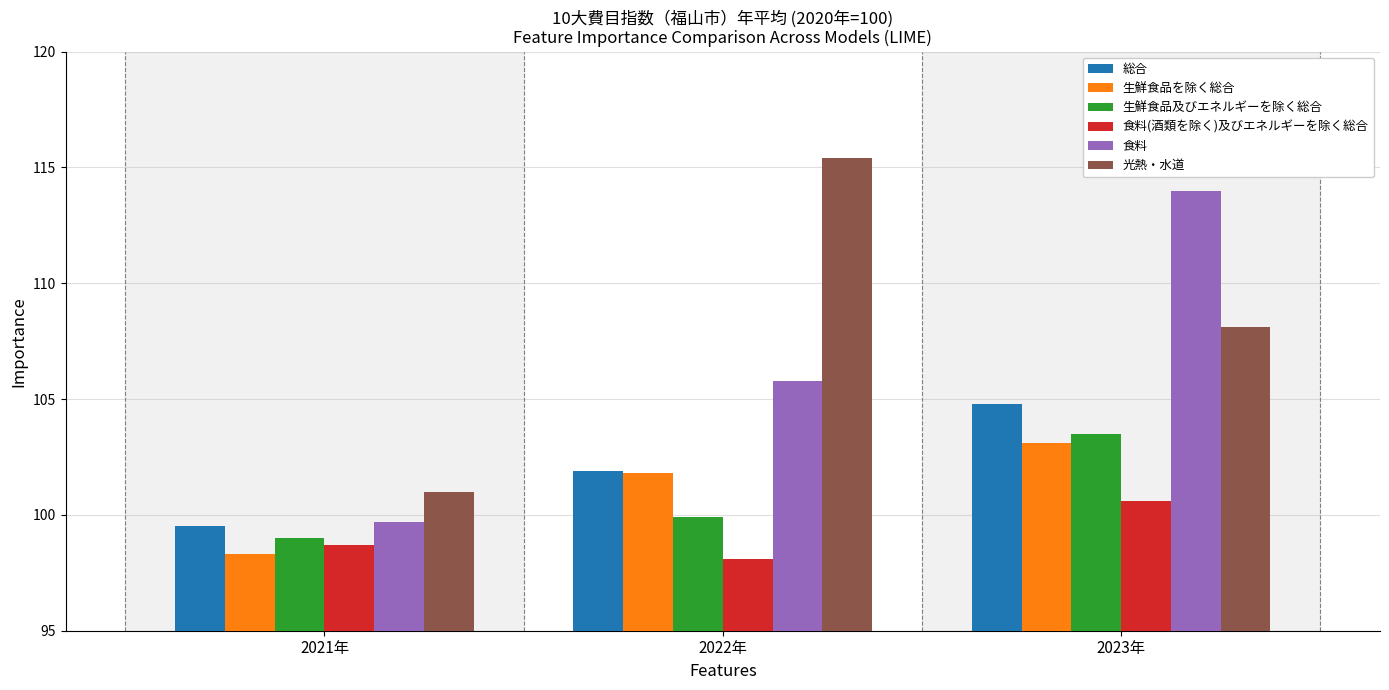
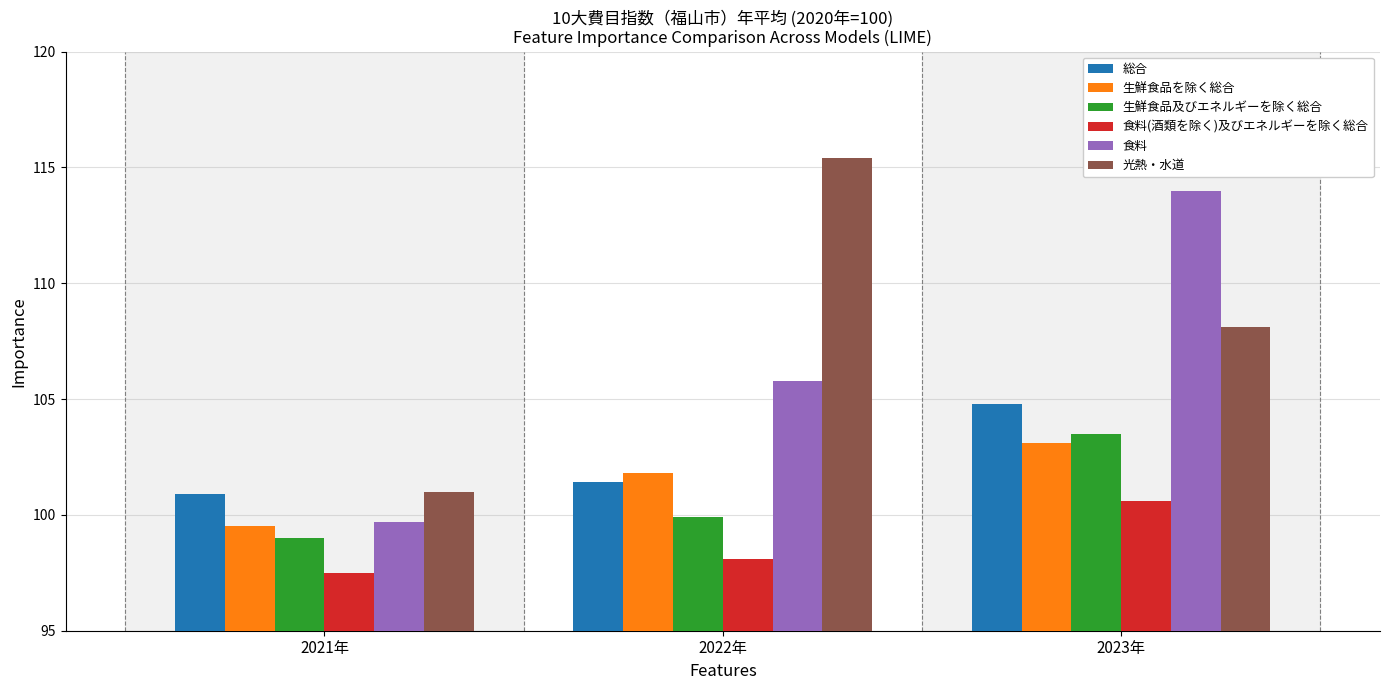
  {
    "総合": {
-     "2021年": 99.5,
-     "2022年": 101.9,
+     "2021年": 100.9,
+     "2022年": 101.4,
      "2023年": 104.8
    },
    "生鮮食品を除く総合": {
-     "2021年": 98.3,
+     "2021年": 99.5,
      "2022年": 101.8,
      "2023年": 103.1
    },
    "生鮮食品及びエネルギーを除く総合": {
      "2021年": 99.0,
      "2022年": 99.9,
      "2023年": 103.5
    },
    "食料(酒類を除く)及びエネルギーを除く総合": {
-     "2021年": 98.7,
+     "2021年": 97.5,
      "2022年": 98.1,
      "2023年": 100.6
    },
    "食料": {
      "2021年": 99.7,
      "2022年": 105.8,
      "2023年": 114.0
    },
    "光熱・水道": {
      "2021年": 101.0,
      "2022年": 115.4,
      "2023年": 108.1
    }
  }
